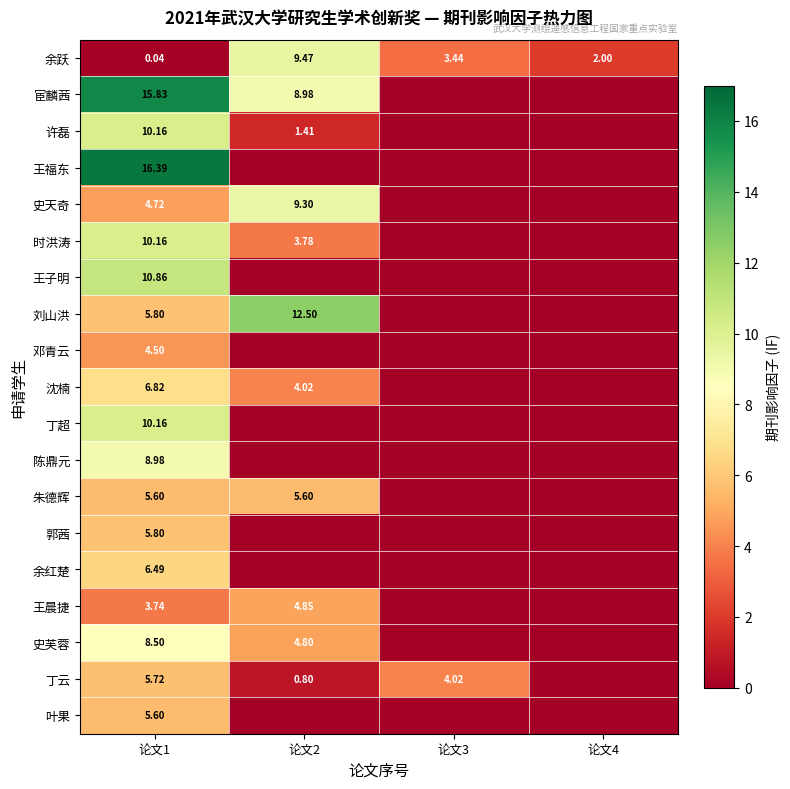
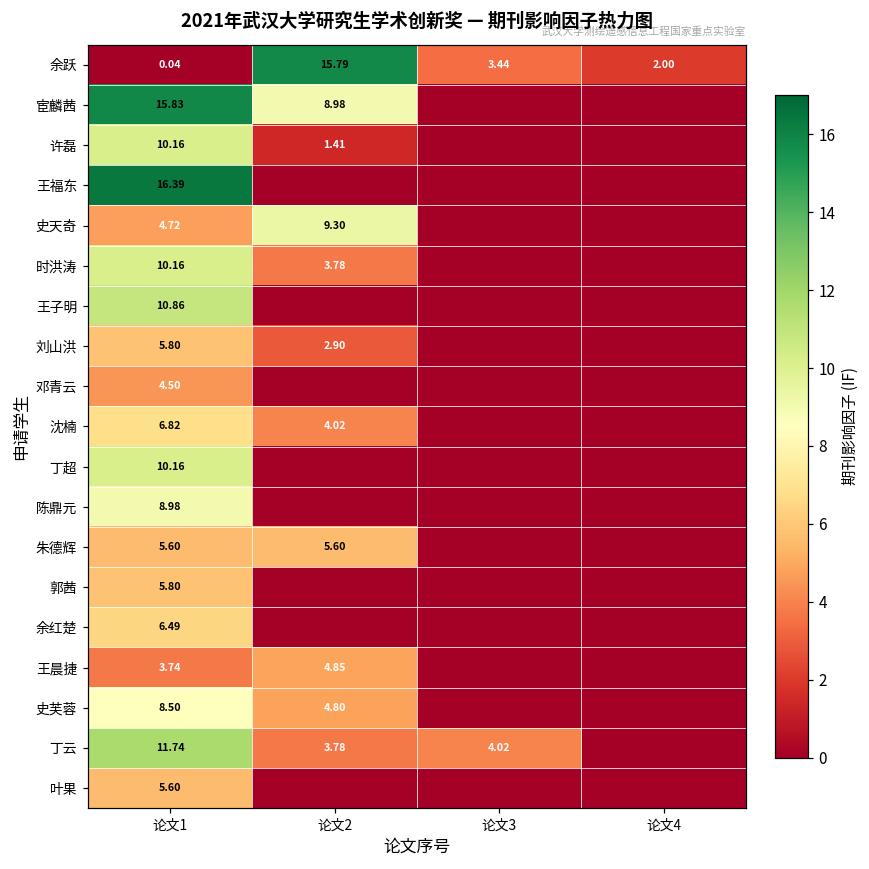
  {
    "余跃": {
      "论文1": 0.04,
-     "论文2": 9.47,
+     "论文2": 15.79,
      "论文3": 3.44,
      "论文4": 2.00
    },
    "宦麟茜": {
      "论文1": 15.83,
      "论文2": 8.98
    },
    "许磊": {
      "论文1": 10.16,
      "论文2": 1.41
    },
    "王福东": {
      "论文1": 16.39
    },
    "史天奇": {
      "论文1": 4.72,
      "论文2": 9.30
    },
    "时洪涛": {
      "论文1": 10.16,
      "论文2": 3.78
    },
    "王子明": {
      "论文1": 10.86
    },
    "刘山洪": {
      "论文1": 5.80,
-     "论文2": 12.50
+     "论文2": 2.90
    },
    "邓青云": {
      "论文1": 4.50
    },
    "沈楠": {
      "论文1": 6.82,
      "论文2": 4.02
    },
    "丁超": {
      "论文1": 10.16
    },
    "陈鼎元": {
      "论文1": 8.98
    },
    "朱德辉": {
      "论文1": 5.60,
      "论文2": 5.60
    },
    "郭茜": {
      "论文1": 5.80
    },
    "余红楚": {
      "论文1": 6.49
    },
    "王晨捷": {
      "论文1": 3.74,
      "论文2": 4.85
    },
    "史芙蓉": {
      "论文1": 8.50,
      "论文2": 4.80
    },
    "丁云": {
-     "论文1": 5.72,
-     "论文2": 0.80,
+     "论文1": 11.74,
+     "论文2": 3.78,
      "论文3": 4.02
    },
    "叶果": {
      "论文1": 5.60
    }
  }
